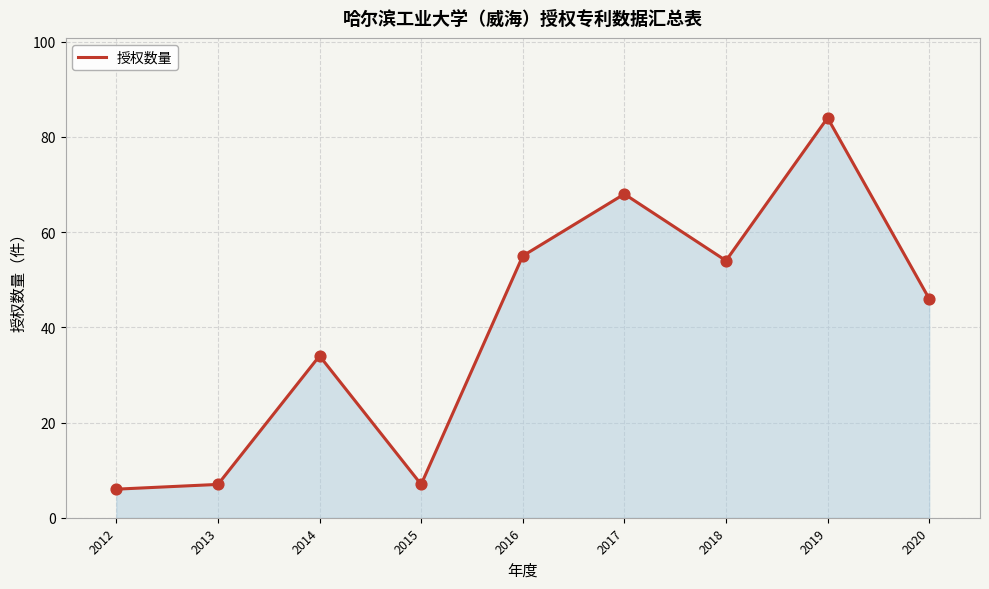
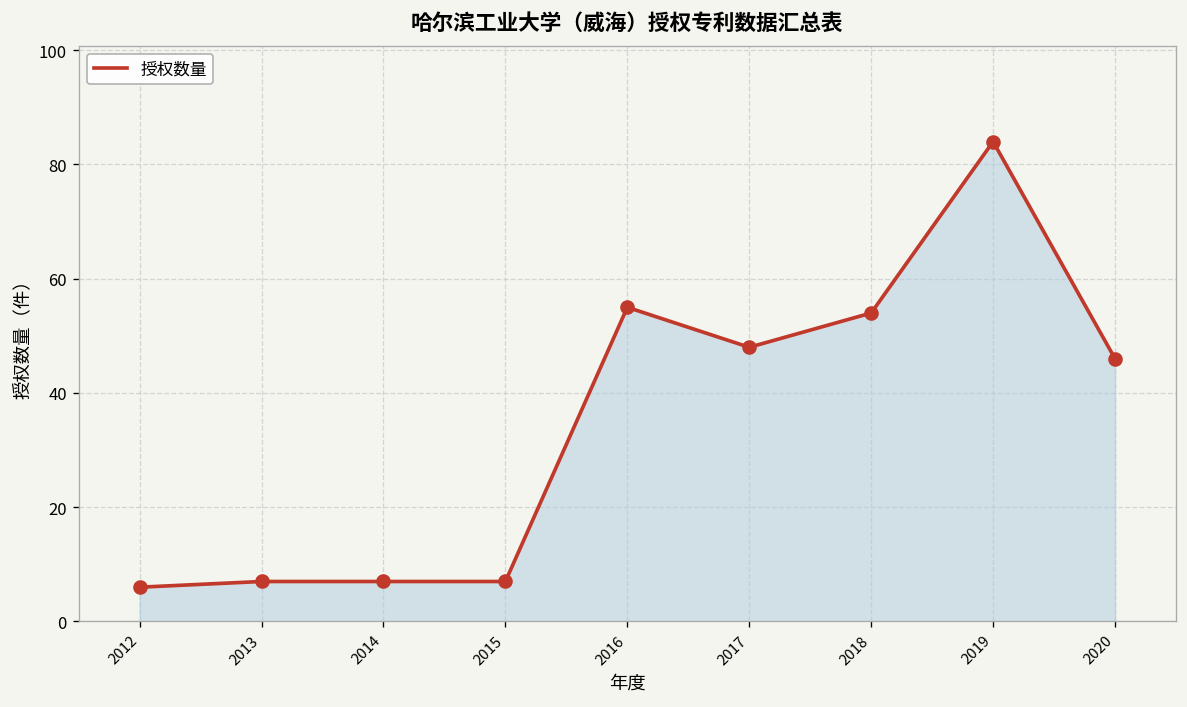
  {
    "2012": 6,
    "2013": 7,
-   "2014": 34,
+   "2014": 7,
    "2015": 7,
    "2016": 55,
-   "2017": 68,
+   "2017": 48,
    "2018": 54,
    "2019": 84,
    "2020": 46
  }
